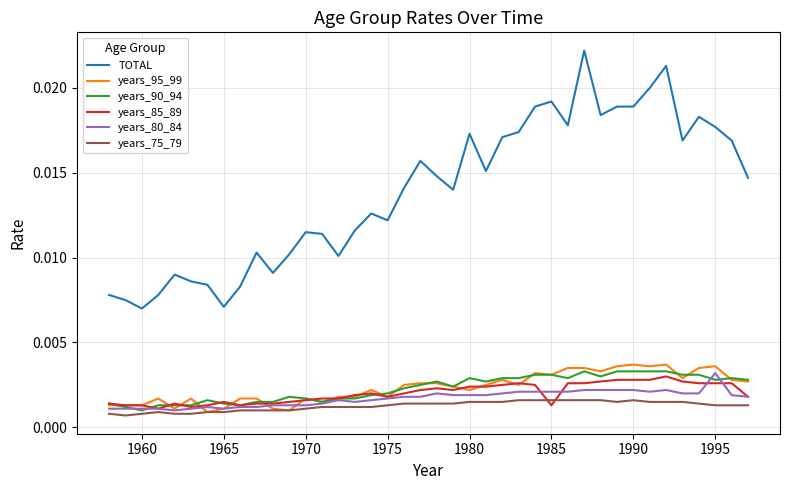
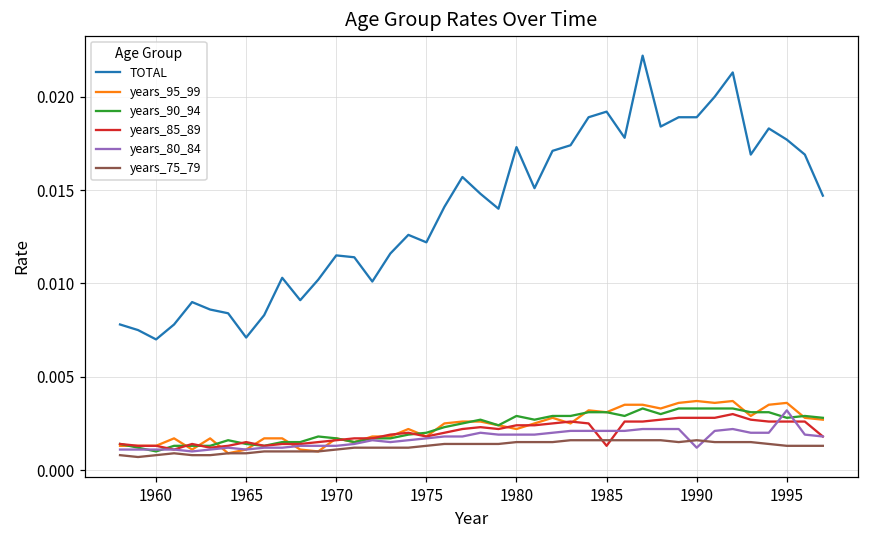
  {
    "TOTAL": {
      "1960": 0.0070,
      "1965": 0.0071,
      "1970": 0.0115,
      "1975": 0.0122,
      "1980": 0.0173,
      "1985": 0.0192,
      "1990": 0.0189,
      "1995": 0.0177
    },
    "years_95_99": {
      "1980": 0.0022,
      "1990": 0.0037,
      "1995": 0.0036
    },
    "years_90_94": {
      "1975": 0.0020,
      "1980": 0.0029,
      "1990": 0.0033,
      "1995": 0.0028
    },
    "years_85_89": {
      "1980": 0.0024,
      "1985": 0.0013,
      "1990": 0.0028,
      "1995": 0.0026
    },
    "years_80_84": {
      "1970": 0.0013,
      "1980": 0.0019,
      "1985": 0.0021,
-     "1990": 0.0022,
+     "1990": 0.0012,
      "1995": 0.0032
    },
    "years_75_79": {
      "1960": 0.0008,
      "1965": 0.0009,
      "1970": 0.0011,
      "1975": 0.0013,
      "1980": 0.0015,
      "1985": 0.0016,
      "1990": 0.0016,
      "1995": 0.0013
    }
  }
